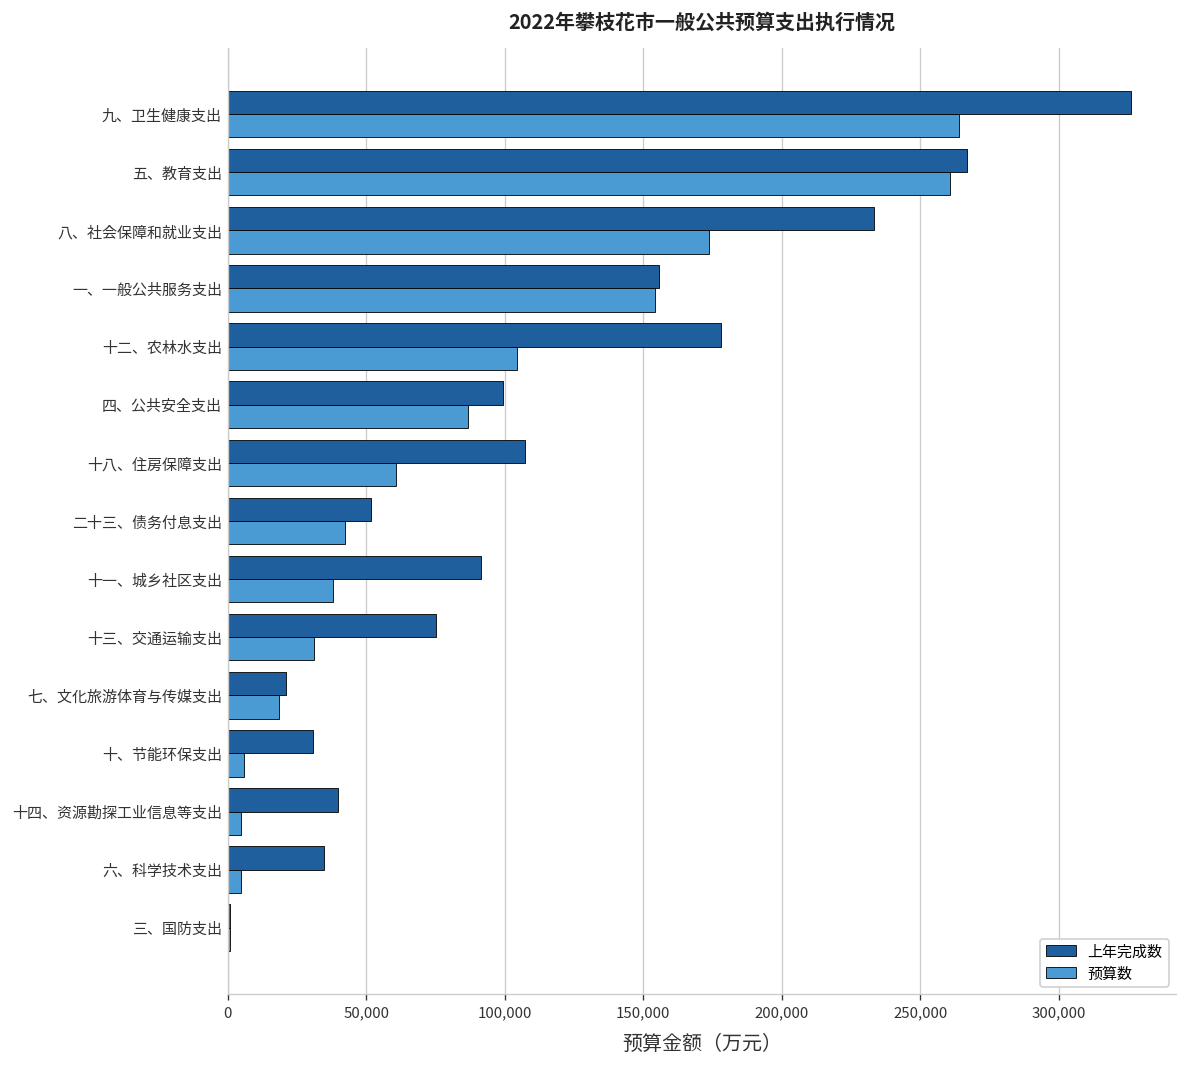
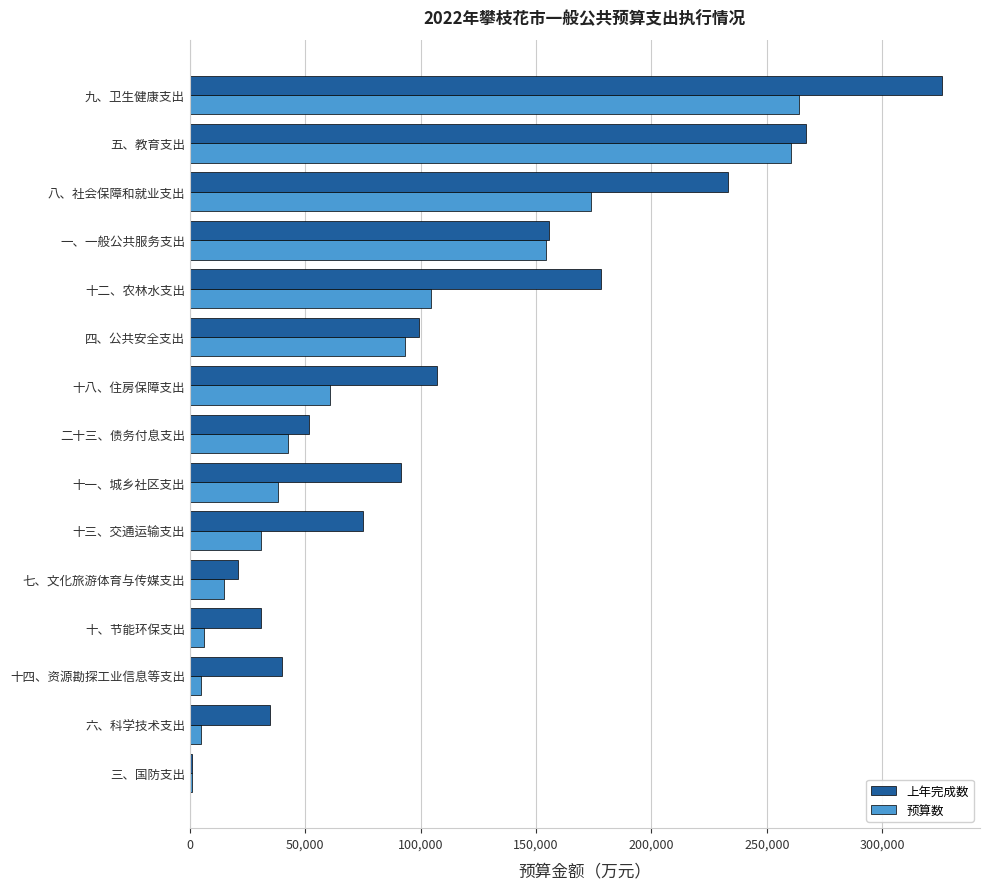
  {
    "上年完成数": {
      "九、卫生健康支出": "326,000",
      "五、教育支出": "267,000",
      "八、社会保障和就业支出": "233,000",
      "一、一般公共服务支出": "156,000",
      "十二、农林水支出": "178,000",
      "四、公共安全支出": "99,000",
      "十八、住房保障支出": "107,000",
      "二十三、债务付息支出": "52,000",
      "十一、城乡社区支出": "91,000",
      "十三、交通运输支出": "75,000",
      "七、文化旅游体育与传媒支出": "21,000",
      "十、节能环保支出": "31,000",
      "十四、资源勘探工业信息等支出": "40,000",
      "六、科学技术支出": "35,000"
    },
    "预算数": {
      "九、卫生健康支出": "264,000",
      "五、教育支出": "261,000",
      "八、社会保障和就业支出": "174,000",
      "一、一般公共服务支出": "154,000",
      "十二、农林水支出": "105,000",
-     "四、公共安全支出": "87,000",
+     "四、公共安全支出": "93,000",
      "十八、住房保障支出": "61,000",
      "二十三、债务付息支出": "42,000",
      "十一、城乡社区支出": "38,000",
      "十三、交通运输支出": "31,000",
-     "七、文化旅游体育与传媒支出": "18,000",
+     "七、文化旅游体育与传媒支出": "15,000",
      "十、节能环保支出": "6,000",
      "十四、资源勘探工业信息等支出": "5,000",
      "六、科学技术支出": "5,000"
    }
  }
